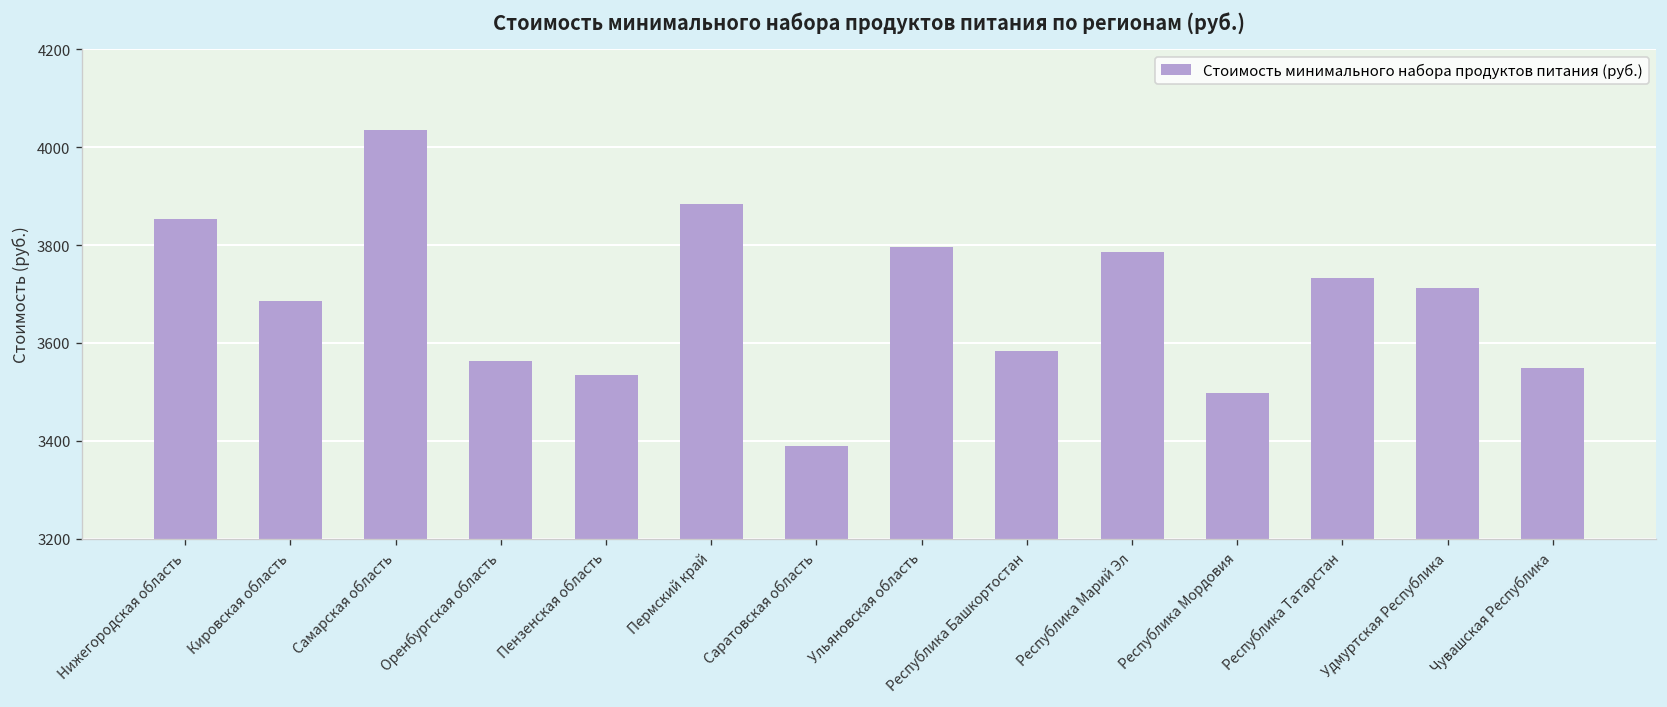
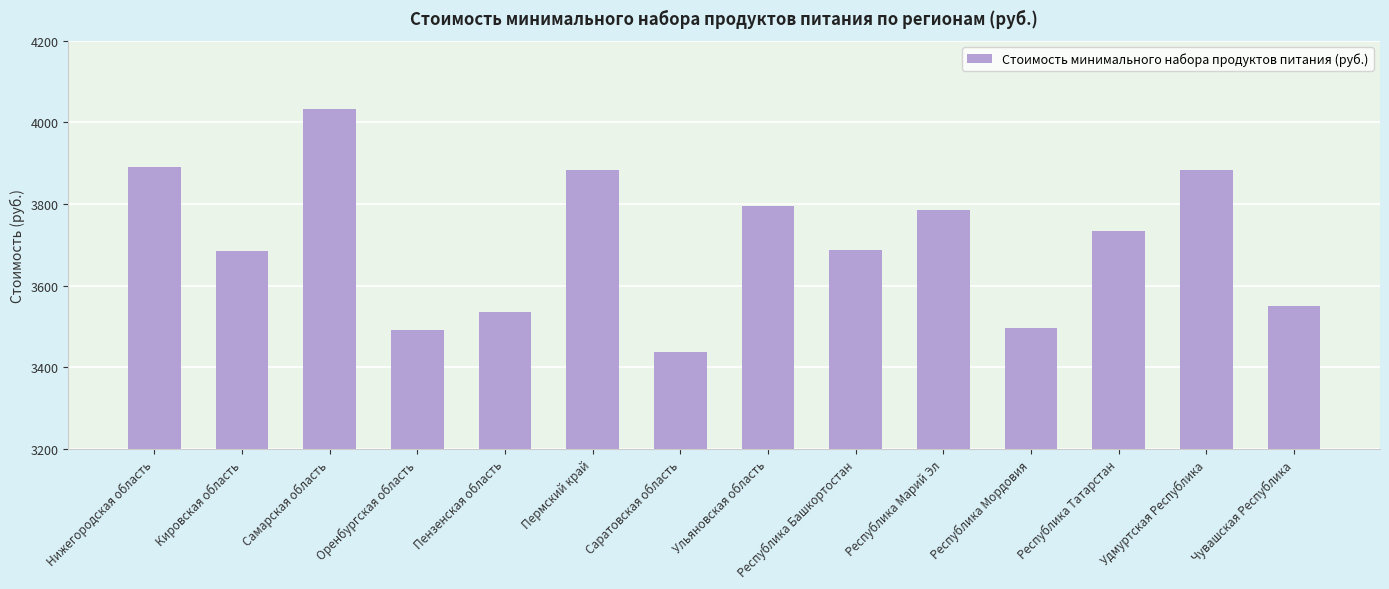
  {
-   "Нижегородская область": 3850,
+   "Нижегородская область": 3890,
    "Кировская область": 3690,
    "Самарская область": 4030,
-   "Оренбургская область": 3560,
+   "Оренбургская область": 3490,
    "Пензенская область": 3530,
    "Пермский край": 3880,
-   "Саратовская область": 3390,
+   "Саратовская область": 3440,
    "Ульяновская область": 3800,
-   "Республика Башкортостан": 3580,
+   "Республика Башкортостан": 3690,
    "Республика Марий Эл": 3790,
    "Республика Мордовия": 3500,
    "Республика Татарстан": 3730,
-   "Удмуртская Республика": 3710,
+   "Удмуртская Республика": 3880,
    "Чувашская Республика": 3550
  }
